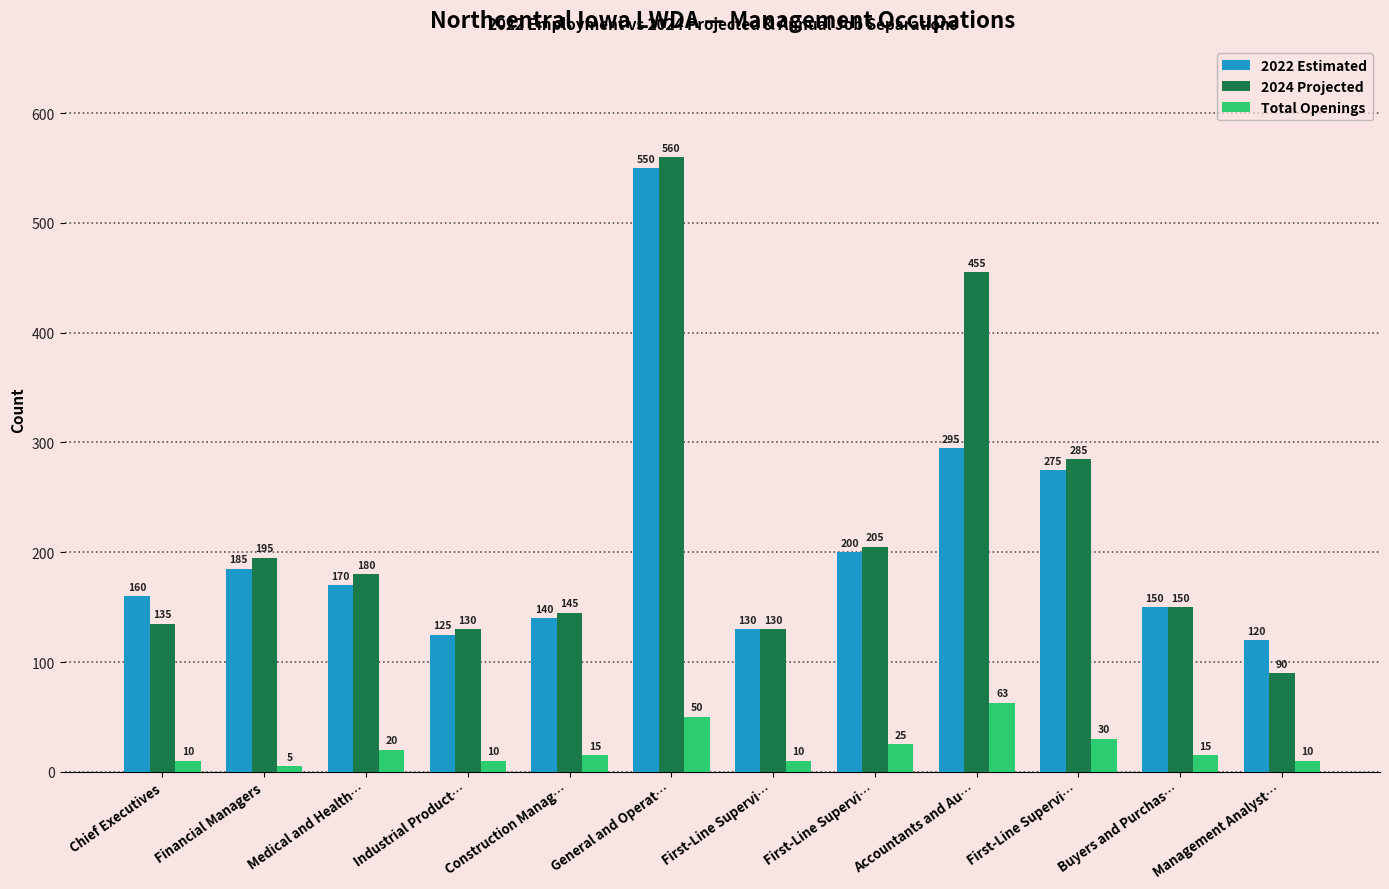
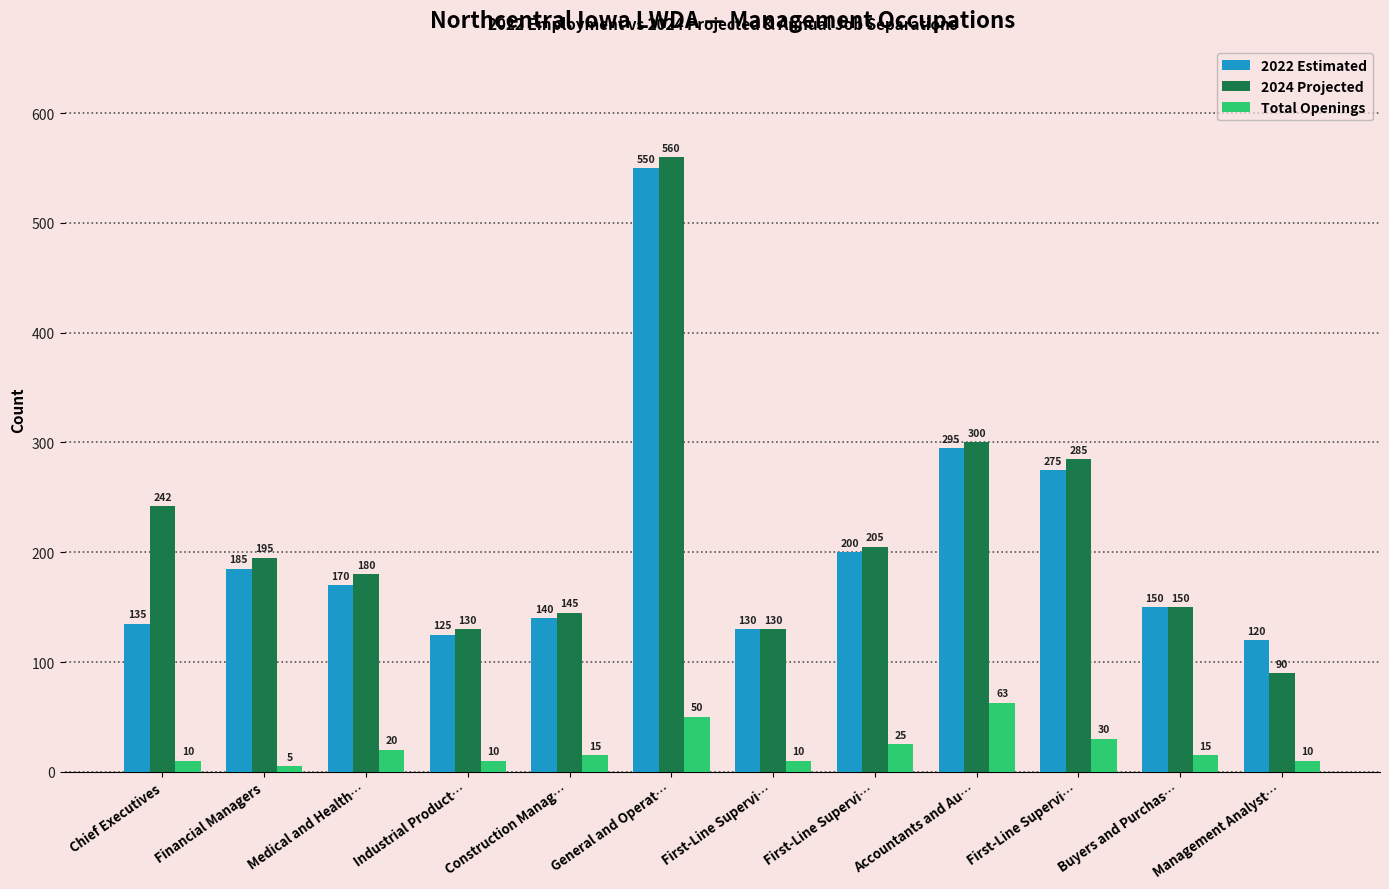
  {
    "2022 Estimated": {
-     "Chief Executives": 160,
+     "Chief Executives": 135,
      "Financial Managers": 185,
      "Medical and Health…": 170,
      "Industrial Product…": 125,
      "Construction Manag…": 140,
      "General and Operat…": 550,
      "Accountants and Au…": 295,
      "Buyers and Purchas…": 150,
      "Management Analyst…": 120
    },
    "2024 Projected": {
-     "Chief Executives": 135,
+     "Chief Executives": 242,
      "Financial Managers": 195,
      "Medical and Health…": 180,
      "Industrial Product…": 130,
      "Construction Manag…": 145,
      "General and Operat…": 560,
-     "Accountants and Au…": 455,
+     "Accountants and Au…": 300,
      "Buyers and Purchas…": 150,
      "Management Analyst…": 90
    },
    "Total Openings": {
      "Chief Executives": 10,
      "Financial Managers": 5,
      "Medical and Health…": 20,
      "Industrial Product…": 10,
      "Construction Manag…": 15,
      "General and Operat…": 50,
      "Accountants and Au…": 63,
      "Buyers and Purchas…": 15,
      "Management Analyst…": 10
    }
  }
